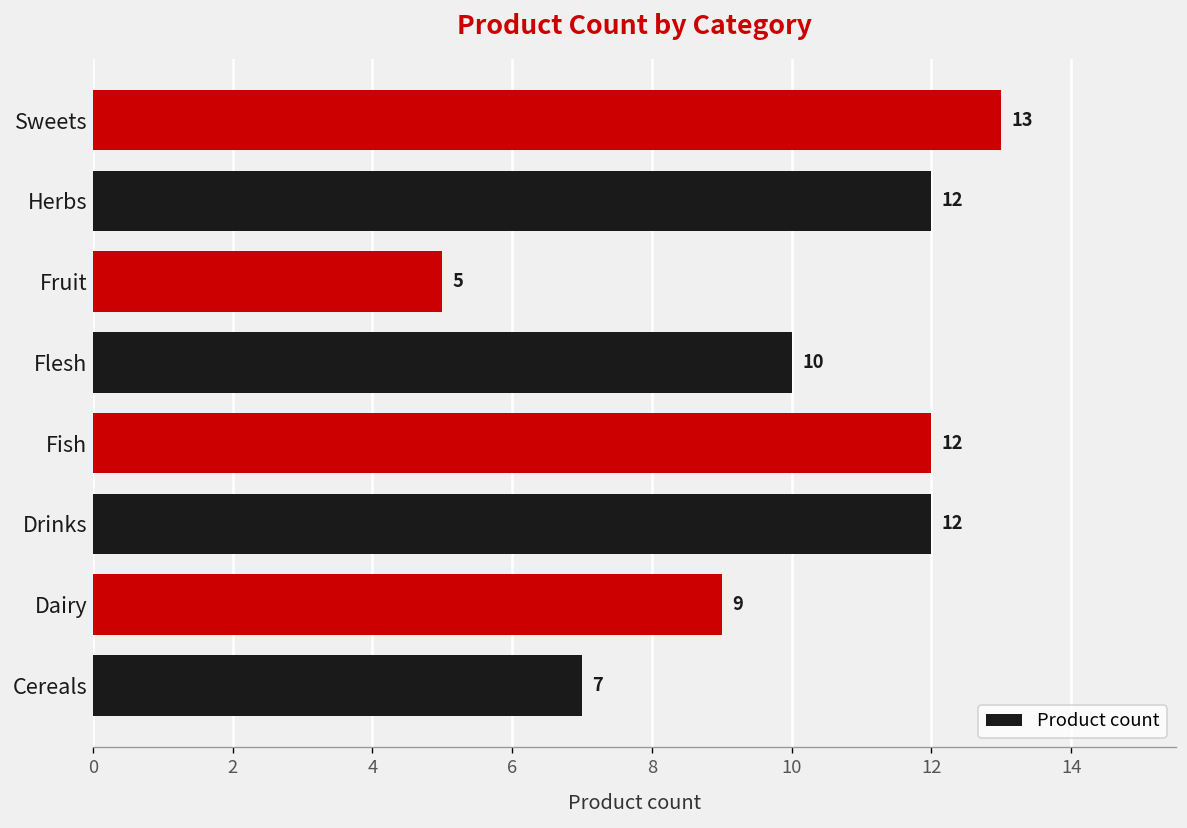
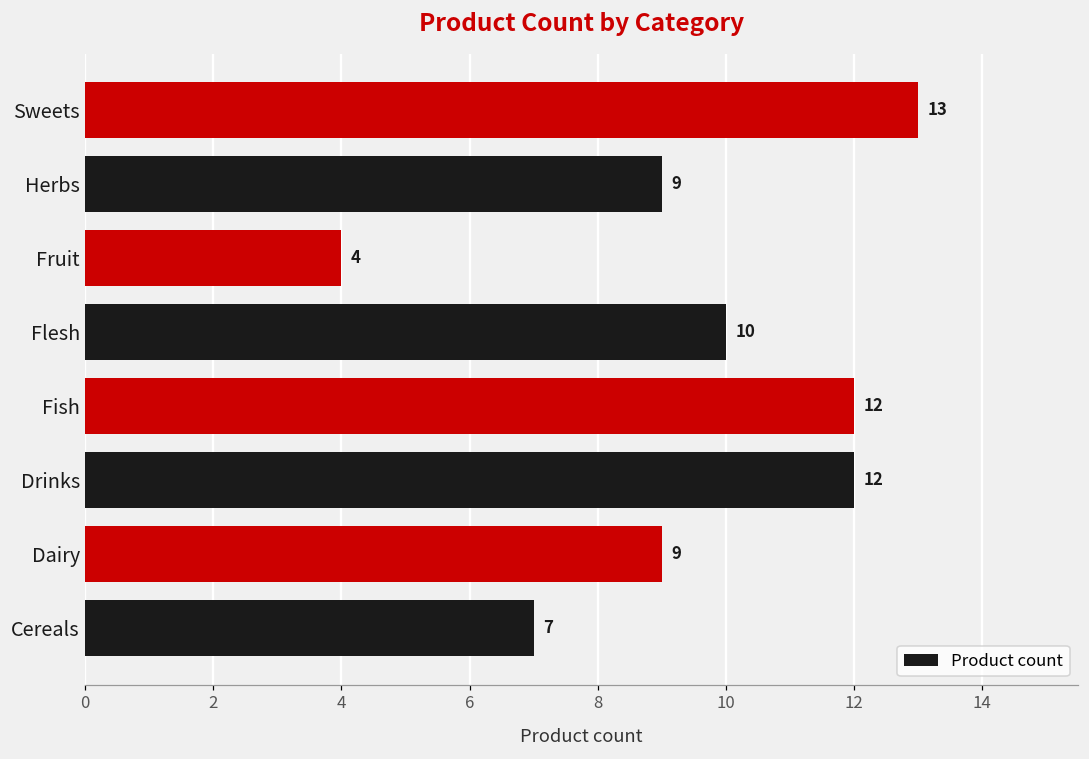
  {
    "Sweets": 13,
-   "Herbs": 12,
-   "Fruit": 5,
+   "Herbs": 9,
+   "Fruit": 4,
    "Flesh": 10,
    "Fish": 12,
    "Drinks": 12,
    "Dairy": 9,
    "Cereals": 7
  }
